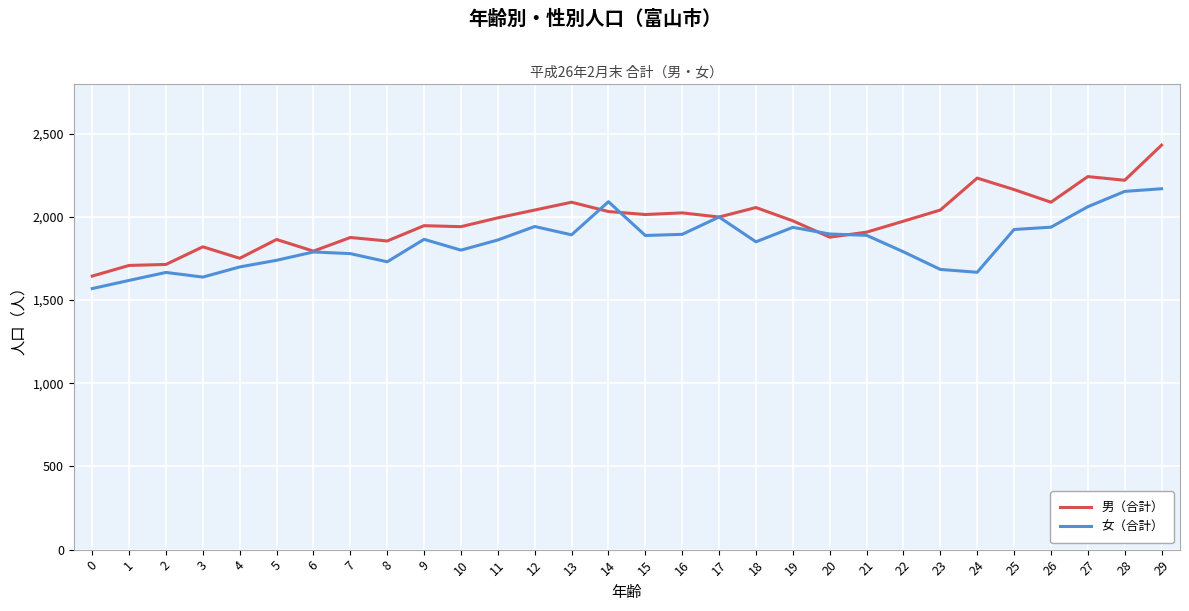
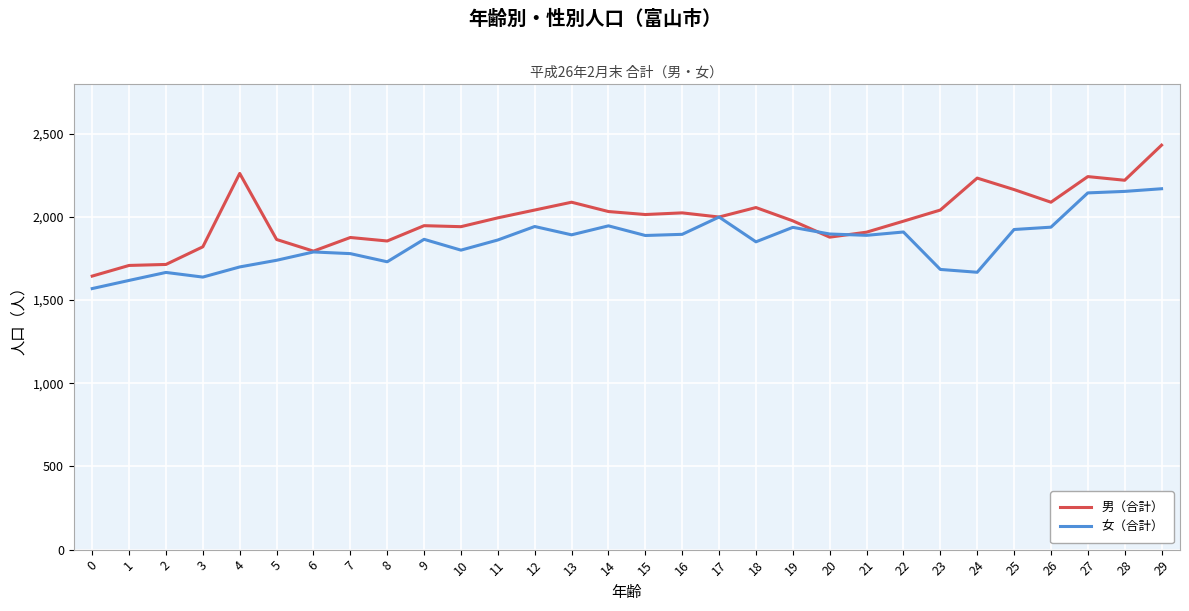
  {
    "男（合計）": {
      "0": "1,640",
      "1": "1,710",
      "2": "1,710",
      "3": "1,820",
-     "4": "1,750",
+     "4": "2,260",
      "5": "1,860",
      "7": "1,880",
      "8": "1,860",
      "9": "1,950",
      "10": "1,940",
      "11": "1,990",
      "12": "2,040",
      "13": "2,090",
      "14": "2,030",
      "15": "2,010",
      "16": "2,020",
      "18": "2,060",
      "19": "1,980",
      "20": "1,880",
      "21": "1,910",
      "22": "1,970",
      "23": "2,040",
      "24": "2,230",
      "25": "2,160",
      "26": "2,090",
      "27": "2,240",
      "28": "2,220",
      "29": "2,430"
    },
    "女（合計）": {
      "0": "1,570",
      "1": "1,620",
      "2": "1,670",
      "3": "1,640",
      "4": "1,700",
      "5": "1,740",
      "7": "1,780",
      "8": "1,730",
      "9": "1,870",
      "10": "1,800",
      "11": "1,860",
      "12": "1,940",
      "13": "1,890",
-     "14": "2,090",
+     "14": "1,950",
      "15": "1,890",
      "16": "1,900",
      "18": "1,850",
      "19": "1,940",
      "20": "1,900",
      "21": "1,890",
-     "22": "1,790",
+     "22": "1,910",
      "23": "1,680",
      "24": "1,670",
      "25": "1,920",
      "26": "1,940",
-     "27": "2,060",
+     "27": "2,140",
      "28": "2,150",
      "29": "2,170"
    }
  }
